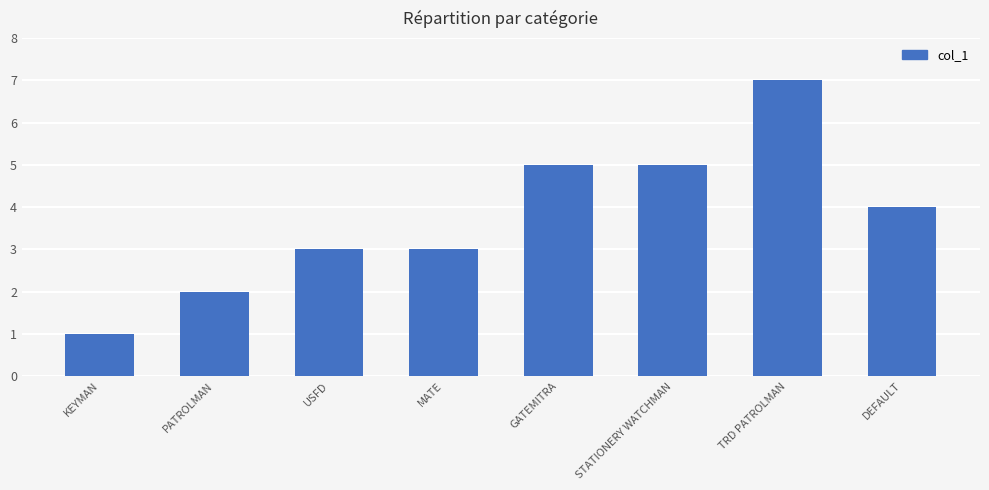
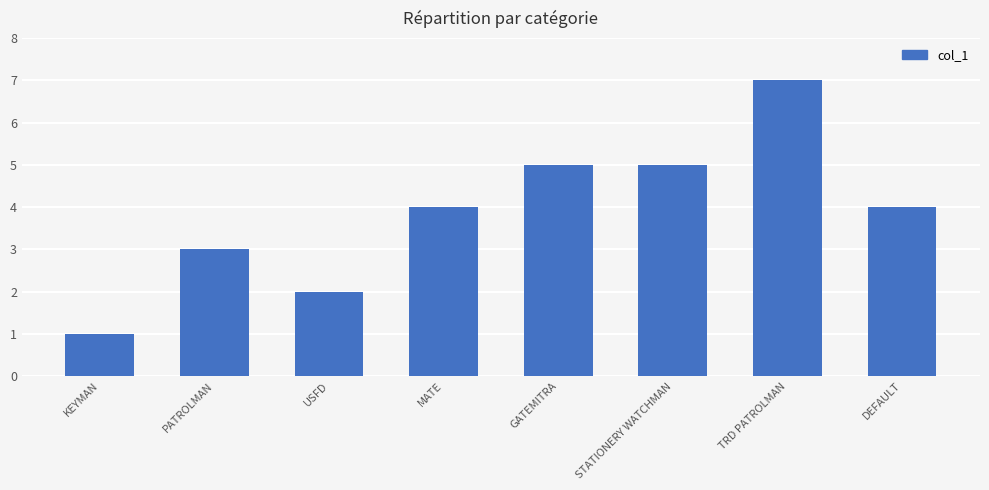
  {
    "KEYMAN": 1,
-   "PATROLMAN": 2,
-   "USFD": 3,
-   "MATE": 3,
+   "PATROLMAN": 3,
+   "USFD": 2,
+   "MATE": 4,
    "GATEMITRA": 5,
    "STATIONERY WATCHMAN": 5,
    "TRD PATROLMAN": 7,
    "DEFAULT": 4
  }
